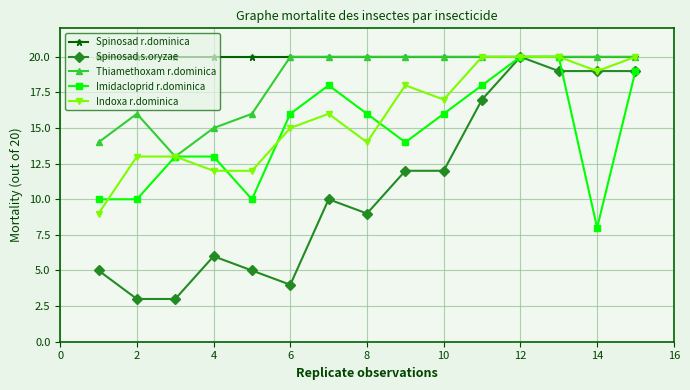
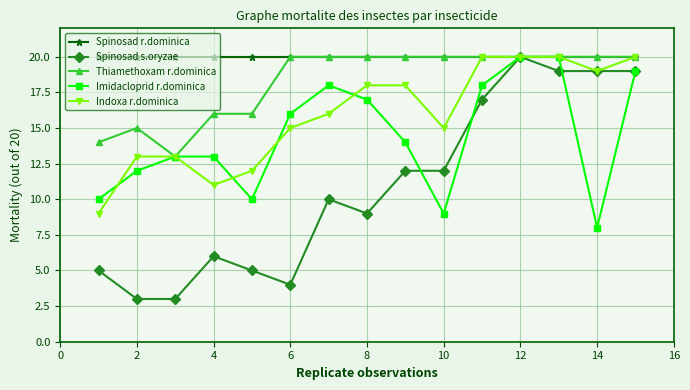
  {
    "Spinosad s.oryzae": {
      "2": 3,
      "4": 6,
      "6": 4,
      "8": 9,
      "10": 12
    },
    "Thiamethoxam r.dominica": {
-     "2": 16,
-     "4": 15
+     "2": 15,
+     "4": 16
    },
    "Imidacloprid r.dominica": {
-     "2": 10,
+     "2": 12,
      "4": 13,
      "6": 16,
-     "8": 16,
-     "10": 16,
+     "8": 17,
+     "10": 9,
      "14": 8
    },
    "Indoxa r.dominica": {
      "2": 13,
-     "4": 12,
+     "4": 11,
      "6": 15,
-     "8": 14,
-     "10": 17
+     "8": 18,
+     "10": 15
    }
  }
